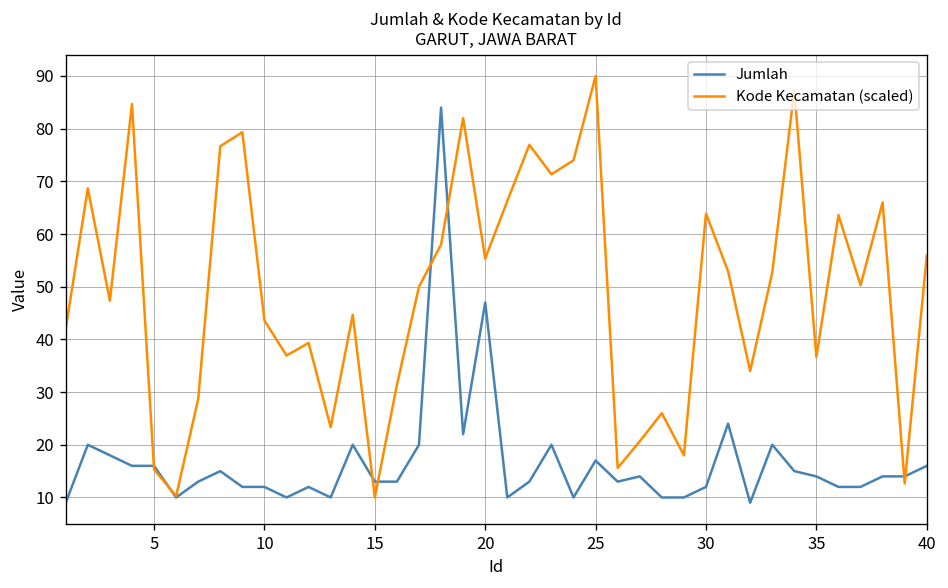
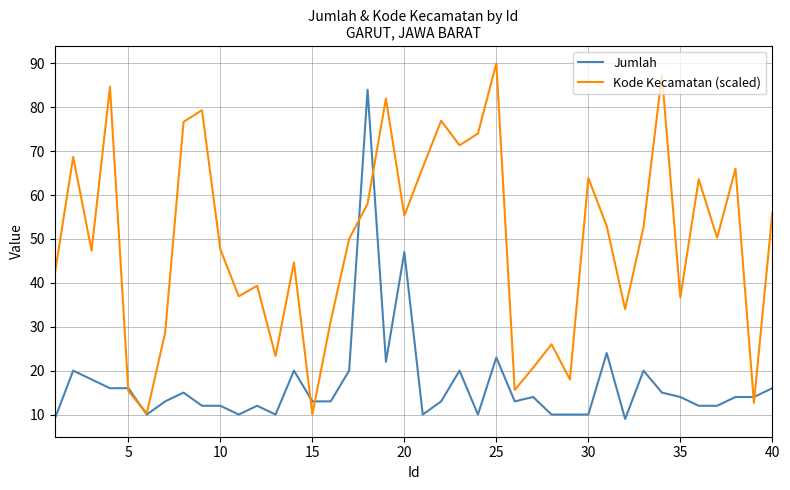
  {
    "Jumlah": {
      "5": 16,
      "10": 12,
      "15": 13,
      "20": 47,
-     "25": 17,
-     "30": 12,
+     "25": 23,
+     "30": 10,
      "35": 14,
      "40": 16
    },
    "Kode Kecamatan (scaled)": {
      "5": 15,
-     "10": 44,
+     "10": 48,
      "15": 10,
      "20": 55,
      "25": 90,
      "30": 64,
      "35": 37,
      "40": 56
    }
  }
